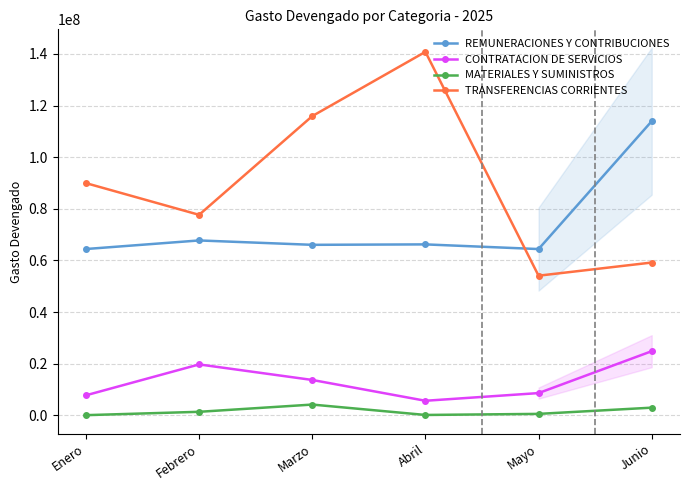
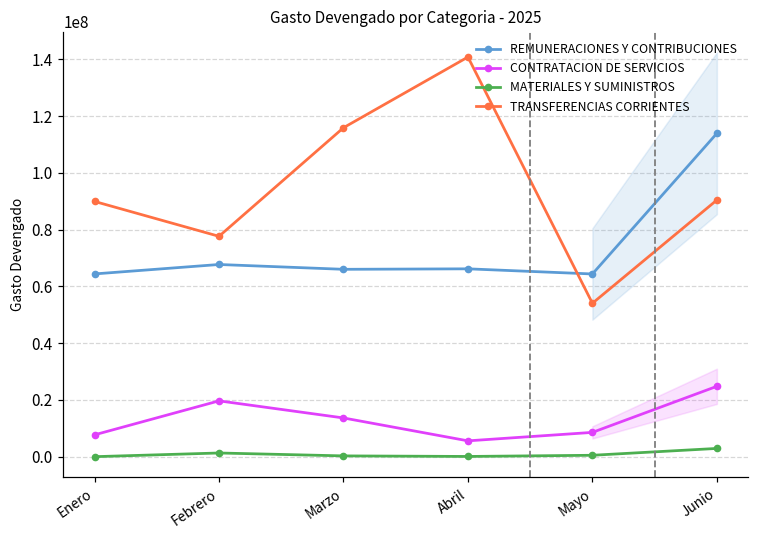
  {
    "MATERIALES Y SUMINISTROS": {
      "Enero": 0,
      "Febrero": 1000000,
-     "Marzo": 4000000,
+     "Marzo": 0,
      "Abril": 0,
      "Mayo": 1000000,
      "Junio": 3000000
    },
    "TRANSFERENCIAS CORRIENTES": {
      "Enero": 90000000,
      "Febrero": 78000000,
      "Marzo": 116000000,
      "Abril": 141000000,
      "Mayo": 54000000,
-     "Junio": 59000000
+     "Junio": 90000000
    }
  }
